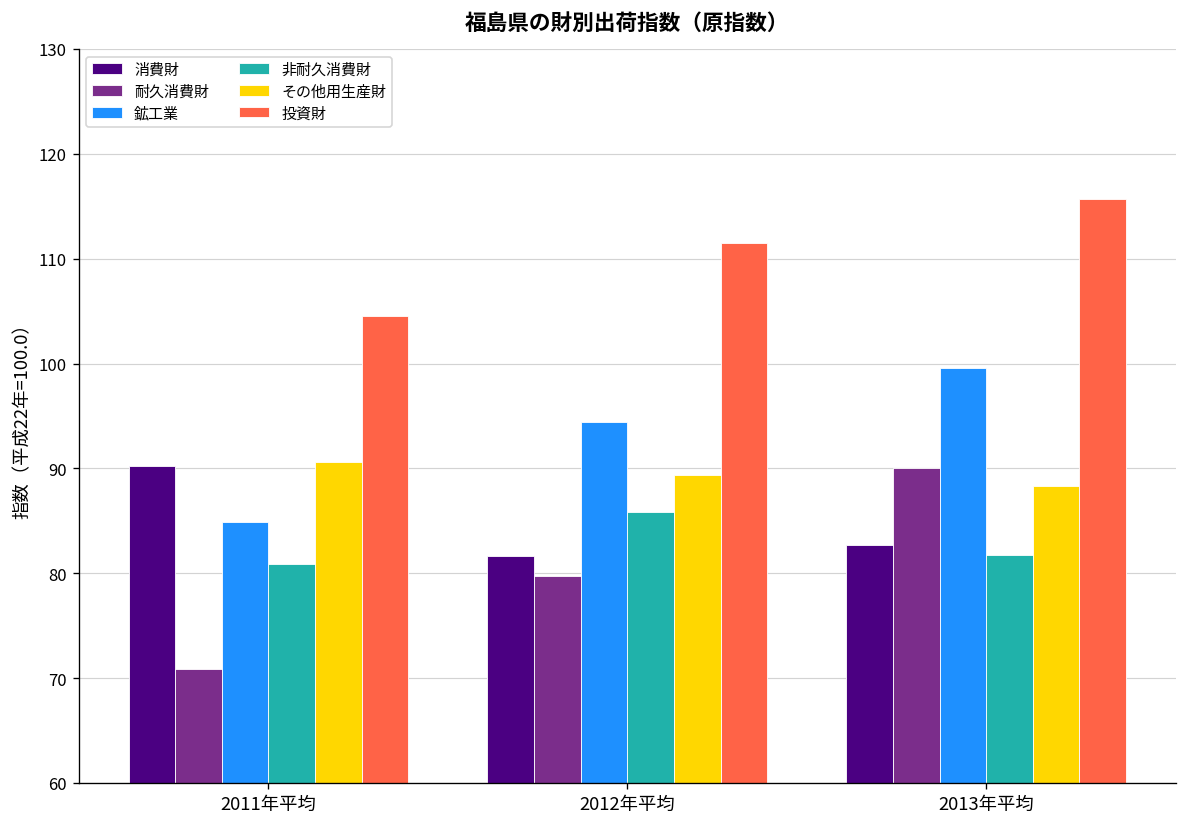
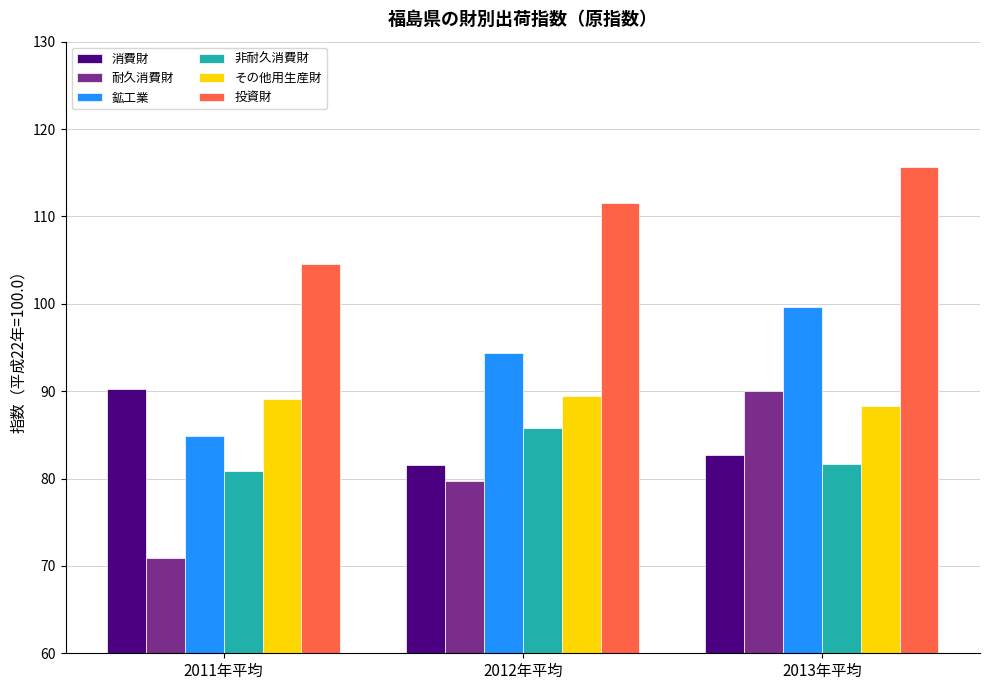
  {
    "消費財": {
      "2011年平均": 90,
      "2012年平均": 82,
      "2013年平均": 83
    },
    "耐久消費財": {
      "2011年平均": 71,
      "2012年平均": 80,
      "2013年平均": 90
    },
    "鉱工業": {
      "2011年平均": 85,
      "2012年平均": 94,
      "2013年平均": 100
    },
    "非耐久消費財": {
      "2011年平均": 81,
      "2012年平均": 86,
      "2013年平均": 82
    },
    "その他用生産財": {
-     "2011年平均": 91,
+     "2011年平均": 89,
      "2012年平均": 89,
      "2013年平均": 88
    },
    "投資財": {
      "2011年平均": 105,
      "2012年平均": 112,
      "2013年平均": 116
    }
  }
